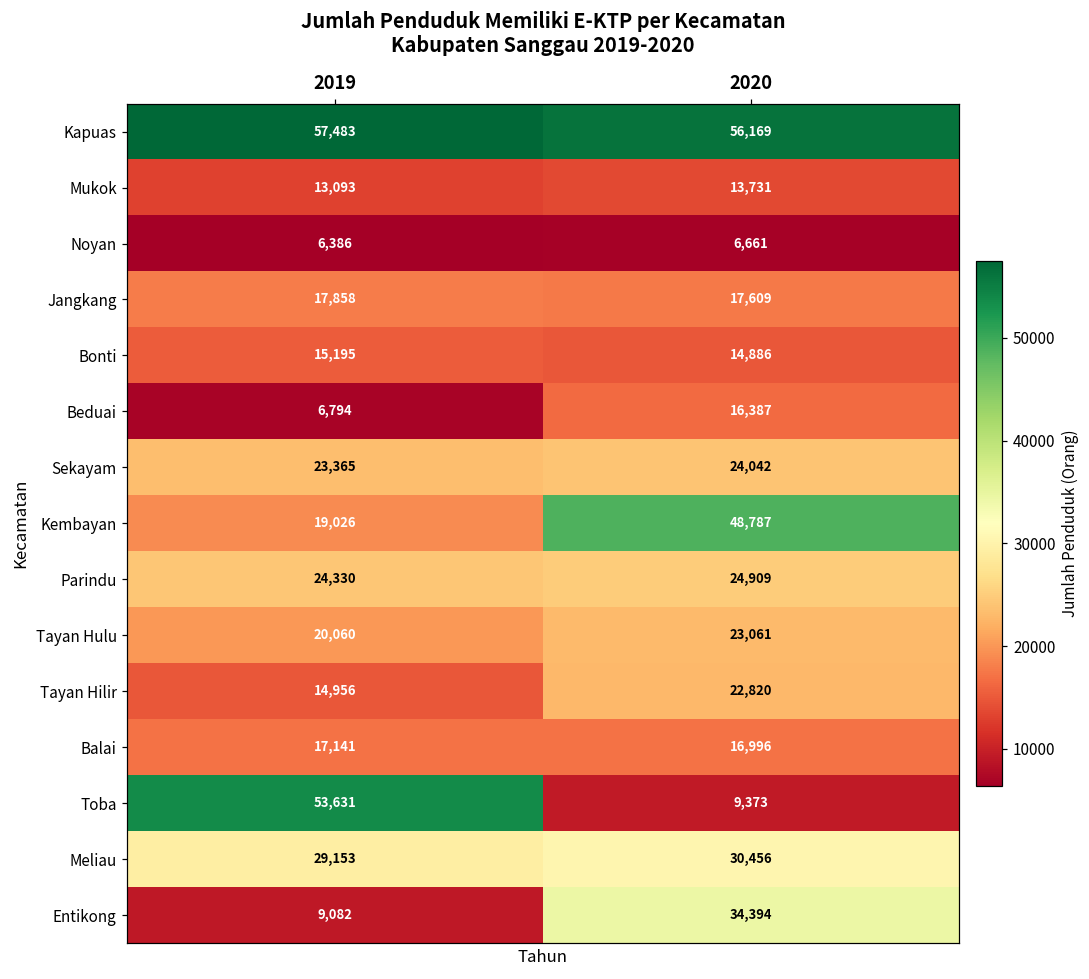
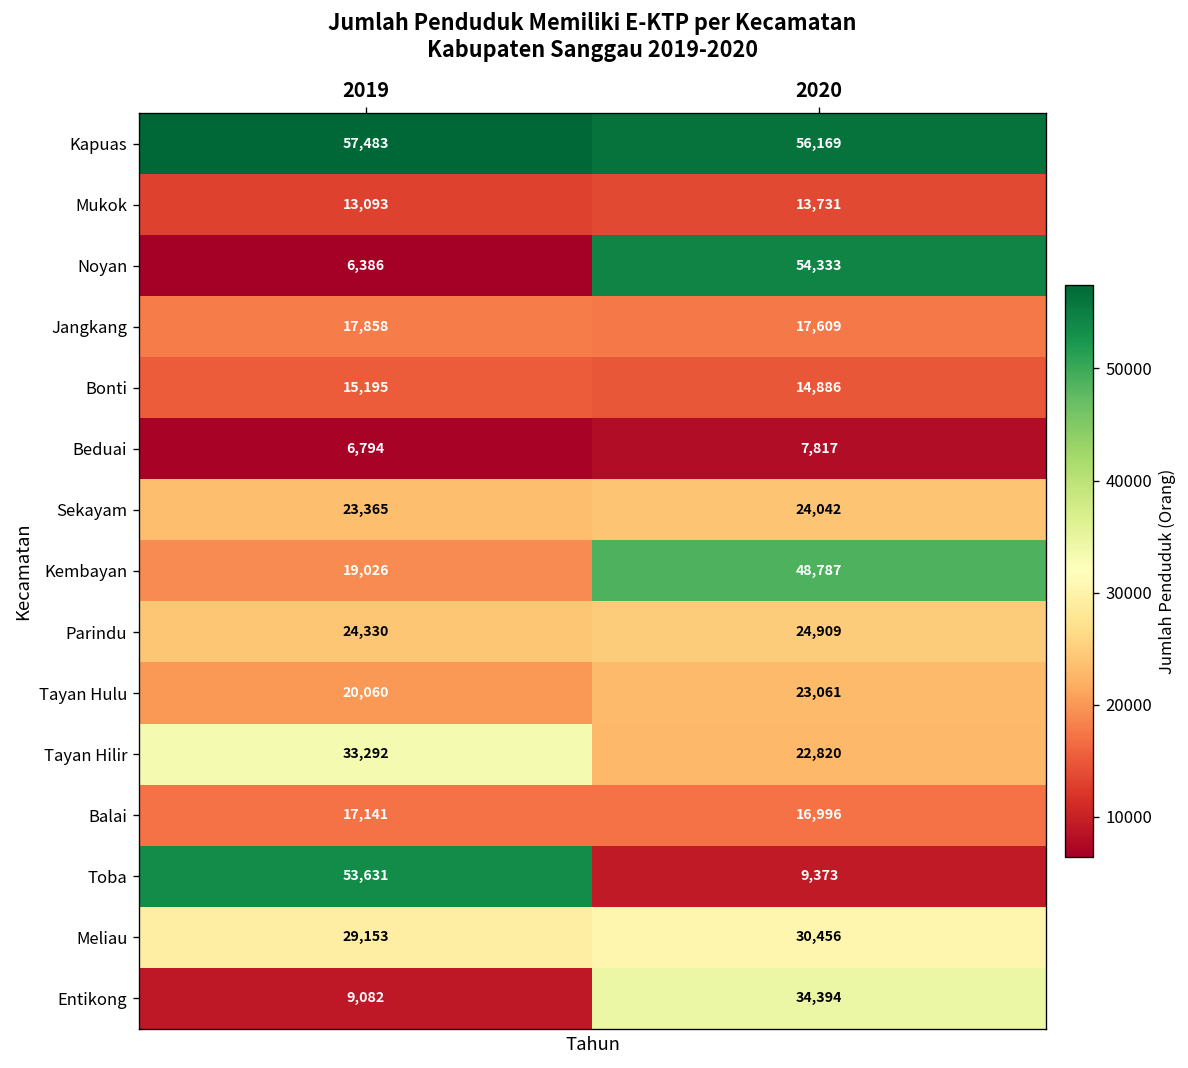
  {
    "Kapuas": {
      "2019": "57,483",
      "2020": "56,169"
    },
    "Mukok": {
      "2019": "13,093",
      "2020": "13,731"
    },
    "Noyan": {
      "2019": "6,386",
-     "2020": "6,661"
+     "2020": "54,333"
    },
    "Jangkang": {
      "2019": "17,858",
      "2020": "17,609"
    },
    "Bonti": {
      "2019": "15,195",
      "2020": "14,886"
    },
    "Beduai": {
      "2019": "6,794",
-     "2020": "16,387"
+     "2020": "7,817"
    },
    "Sekayam": {
      "2019": "23,365",
      "2020": "24,042"
    },
    "Kembayan": {
      "2019": "19,026",
      "2020": "48,787"
    },
    "Parindu": {
      "2019": "24,330",
      "2020": "24,909"
    },
    "Tayan Hulu": {
      "2019": "20,060",
      "2020": "23,061"
    },
    "Tayan Hilir": {
-     "2019": "14,956",
+     "2019": "33,292",
      "2020": "22,820"
    },
    "Balai": {
      "2019": "17,141",
      "2020": "16,996"
    },
    "Toba": {
      "2019": "53,631",
      "2020": "9,373"
    },
    "Meliau": {
      "2019": "29,153",
      "2020": "30,456"
    },
    "Entikong": {
      "2019": "9,082",
      "2020": "34,394"
    }
  }
